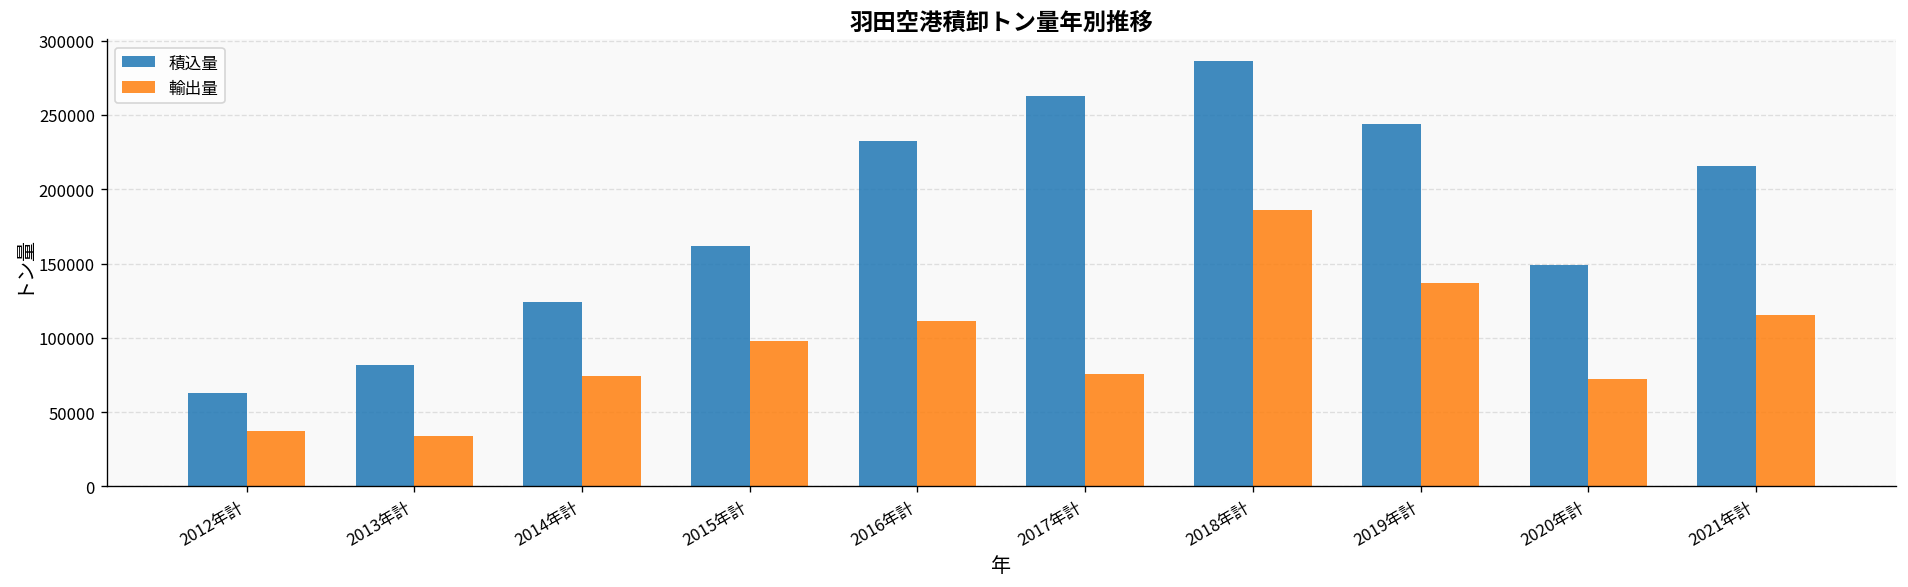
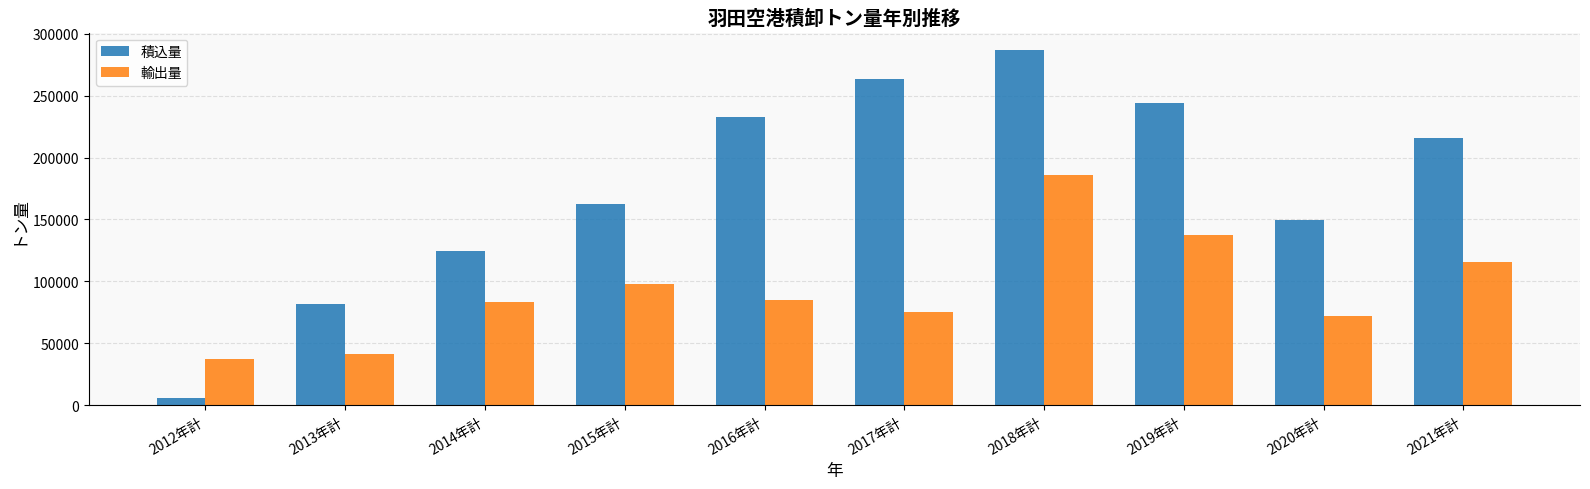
  {
    "積込量": {
-     "2012年計": 63000,
+     "2012年計": 6000,
      "2013年計": 82000,
      "2014年計": 124000,
      "2015年計": 162000,
      "2016年計": 232000,
      "2017年計": 263000,
      "2018年計": 287000,
      "2019年計": 244000,
      "2020年計": 149000,
      "2021年計": 216000
    },
    "輸出量": {
      "2012年計": 37000,
-     "2013年計": 34000,
-     "2014年計": 74000,
+     "2013年計": 41000,
+     "2014年計": 83000,
      "2015年計": 98000,
-     "2016年計": 111000,
+     "2016年計": 85000,
      "2017年計": 75000,
      "2018年計": 186000,
      "2019年計": 137000,
      "2020年計": 72000,
      "2021年計": 115000
    }
  }
